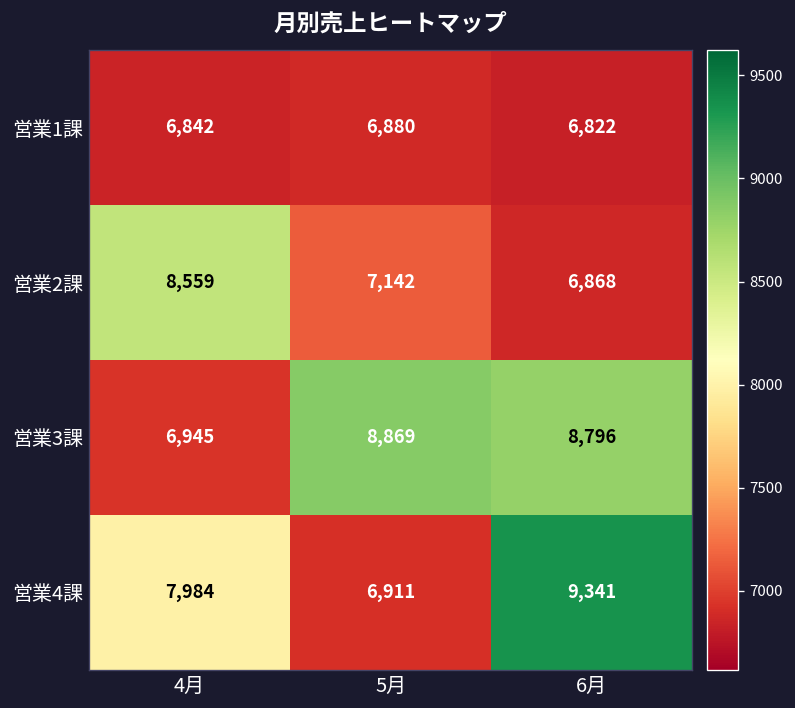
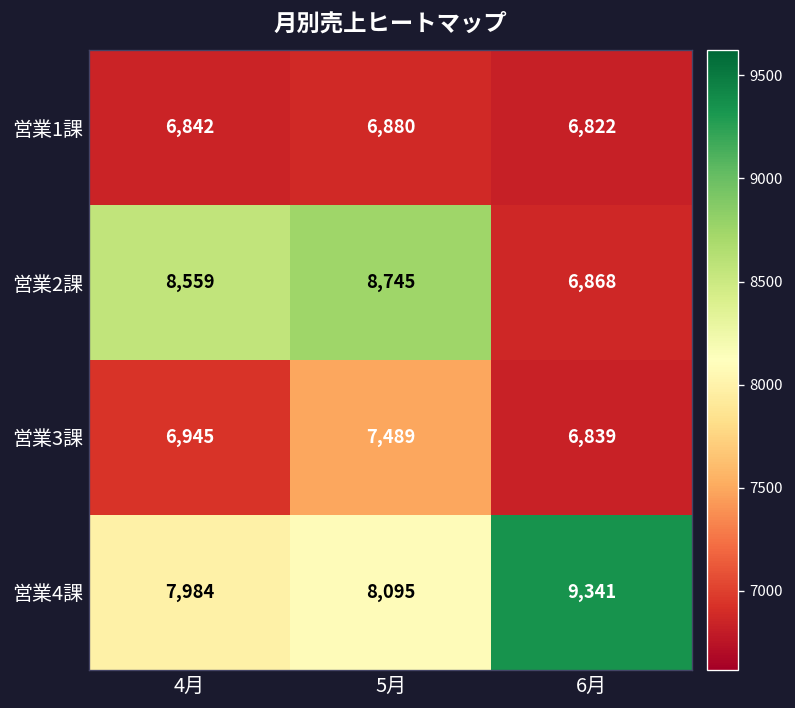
  {
    "営業1課": {
      "4月": "6,842",
      "5月": "6,880",
      "6月": "6,822"
    },
    "営業2課": {
      "4月": "8,559",
-     "5月": "7,142",
+     "5月": "8,745",
      "6月": "6,868"
    },
    "営業3課": {
      "4月": "6,945",
-     "5月": "8,869",
-     "6月": "8,796"
+     "5月": "7,489",
+     "6月": "6,839"
    },
    "営業4課": {
      "4月": "7,984",
-     "5月": "6,911",
+     "5月": "8,095",
      "6月": "9,341"
    }
  }
